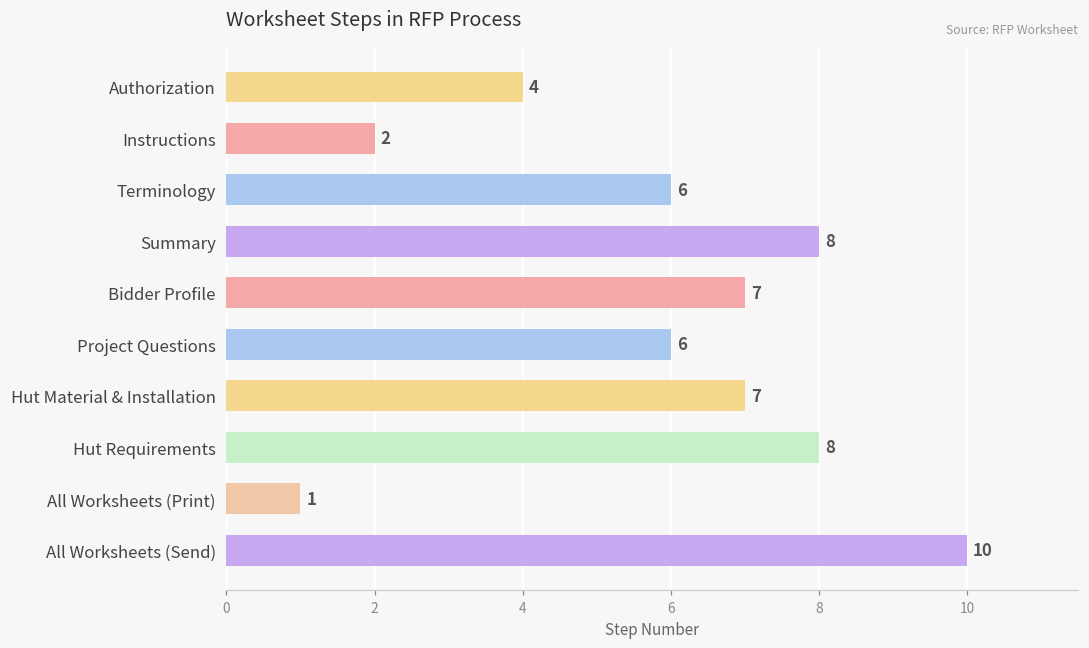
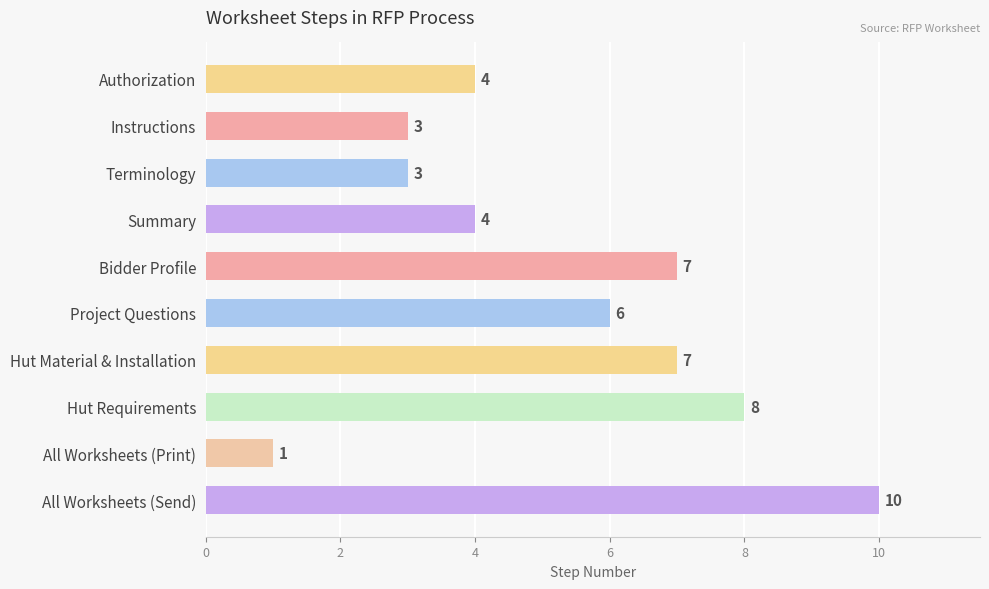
  {
    "Authorization": 4,
-   "Instructions": 2,
-   "Terminology": 6,
-   "Summary": 8,
+   "Instructions": 3,
+   "Terminology": 3,
+   "Summary": 4,
    "Bidder Profile": 7,
    "Project Questions": 6,
    "Hut Material & Installation": 7,
    "Hut Requirements": 8,
    "All Worksheets (Print)": 1,
    "All Worksheets (Send)": 10
  }
